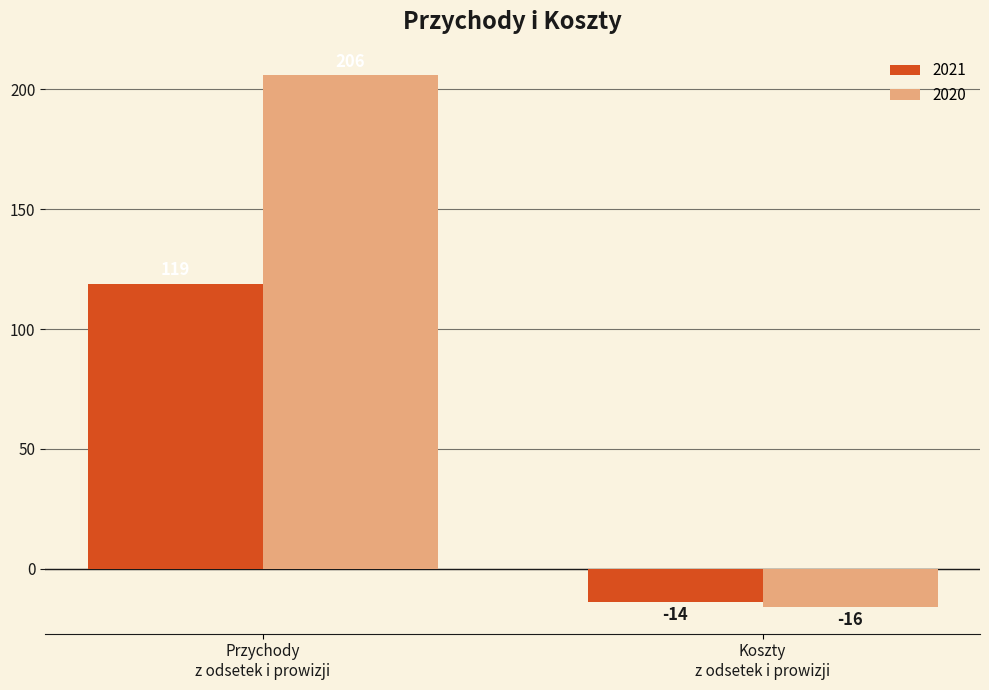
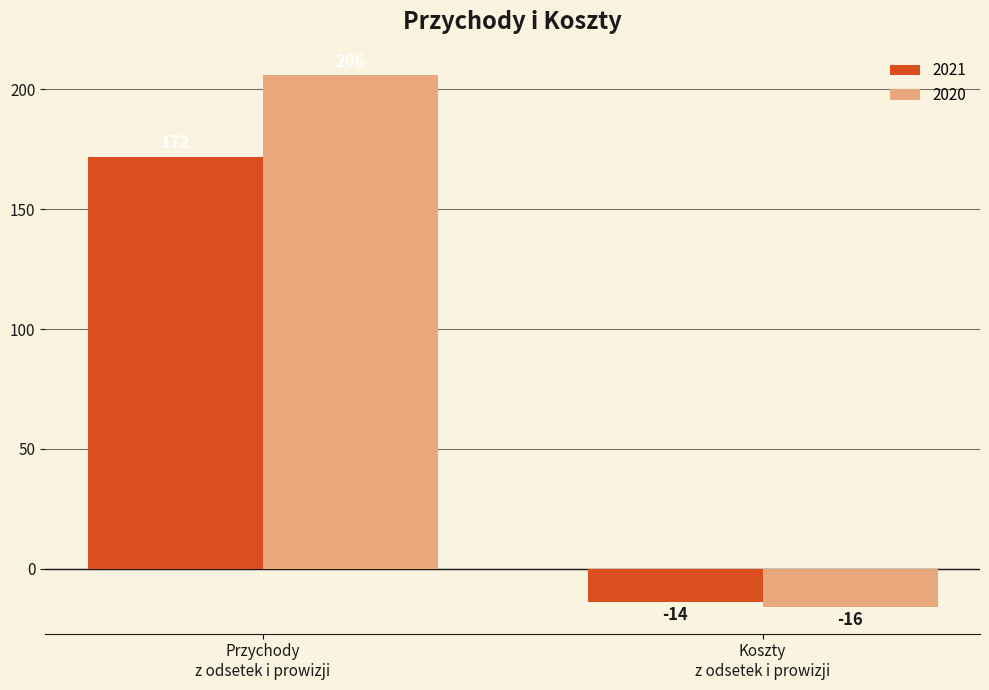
  {
    "2021": {
-     "Przychody z odsetek i prowizji": 119
+     "Przychody z odsetek i prowizji": 172
    },
    "2020": {
      "Koszty z odsetek i prowizji": -16
    }
  }
